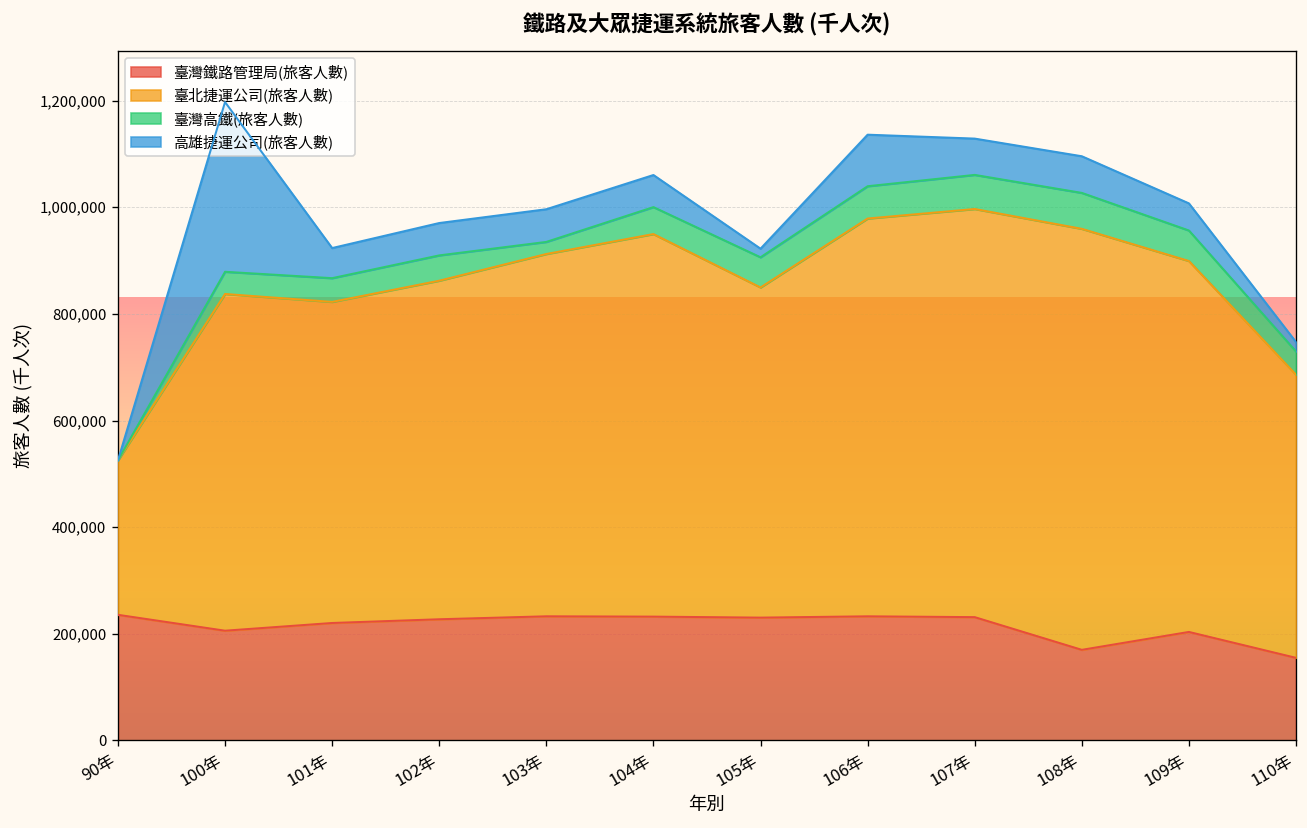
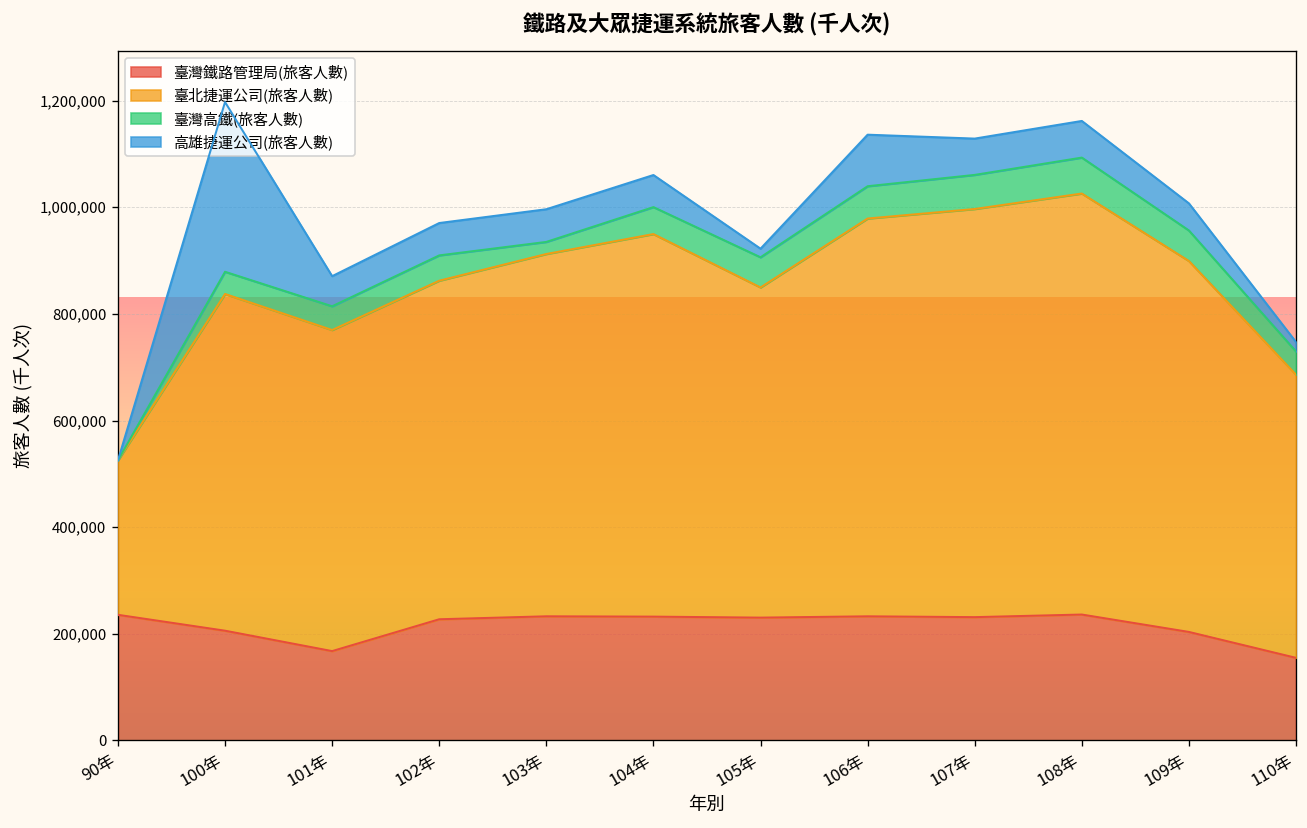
  {
    "臺灣鐵路管理局(旅客人數)": {
      "90年": "240,000",
      "100年": "210,000",
-     "101年": "220,000",
+     "101年": "170,000",
      "102年": "230,000",
      "103年": "230,000",
      "104年": "230,000",
      "105年": "230,000",
      "106年": "230,000",
      "107年": "230,000",
-     "108年": "170,000",
+     "108年": "240,000",
      "109年": "200,000",
      "110年": "150,000"
    },
    "臺北捷運公司(旅客人數)": {
      "100年": "630,000",
      "101年": "600,000",
      "102年": "630,000",
      "103年": "680,000",
      "104年": "720,000",
      "105年": "620,000",
      "106年": "750,000",
      "107年": "770,000",
      "108年": "790,000",
      "109年": "700,000",
      "110年": "530,000"
    },
    "臺灣高鐵(旅客人數)": {
      "100年": "40,000",
      "101年": "40,000",
      "102年": "50,000",
      "103年": "20,000",
      "104年": "50,000",
      "105年": "60,000",
      "106年": "60,000",
      "107年": "60,000",
      "108年": "70,000",
      "109年": "60,000",
      "110年": "40,000"
    },
    "高雄捷運公司(旅客人數)": {
      "101年": "60,000",
      "102年": "60,000",
      "103年": "60,000",
      "104年": "60,000",
      "105年": "20,000",
      "106年": "100,000",
      "107年": "70,000",
      "108年": "70,000",
      "109年": "50,000",
      "110年": "20,000"
    }
  }
